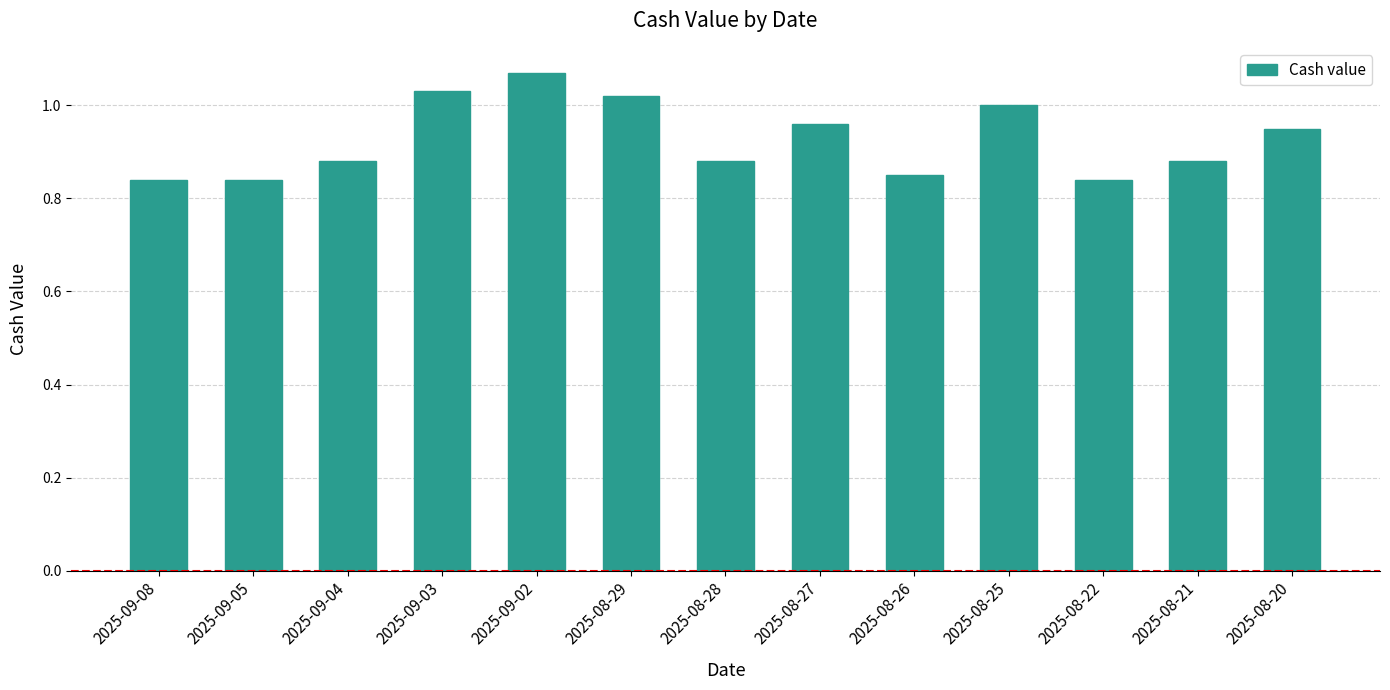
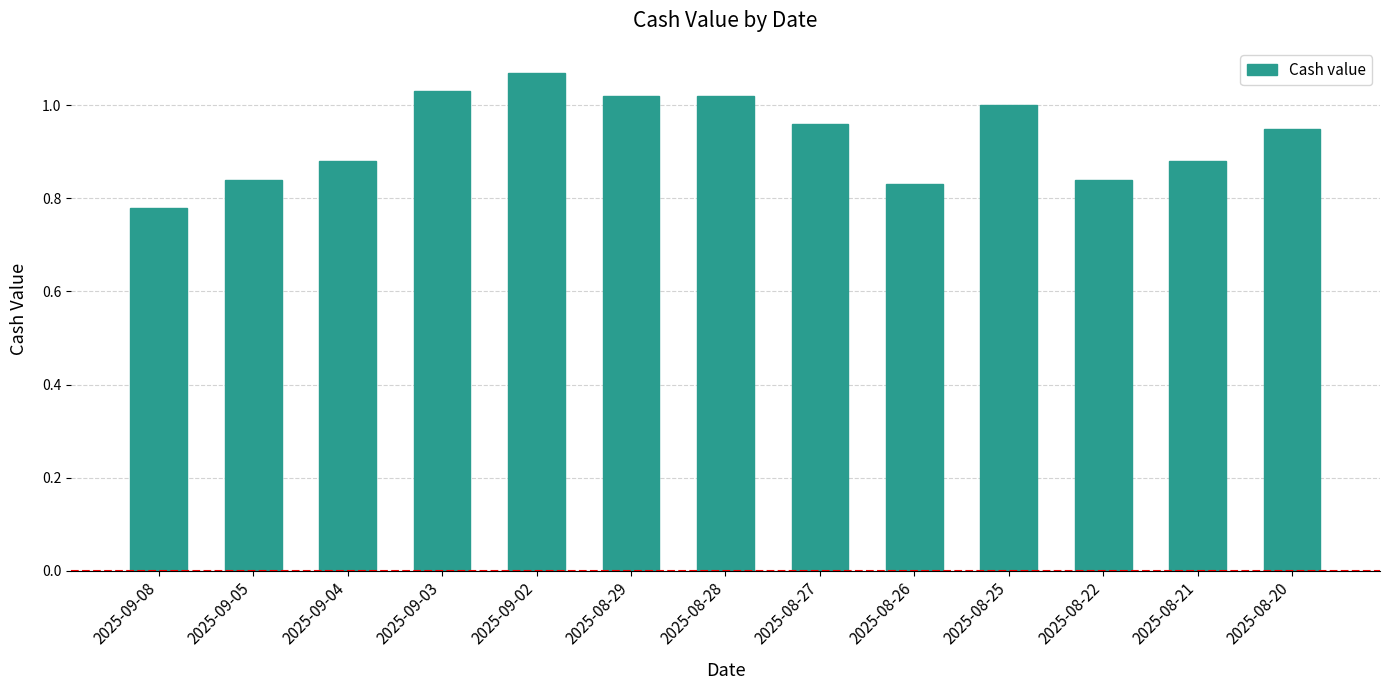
  {
-   "2025-09-08": 0.84,
+   "2025-09-08": 0.78,
    "2025-09-05": 0.84,
    "2025-09-04": 0.88,
    "2025-09-03": 1.03,
    "2025-09-02": 1.07,
    "2025-08-29": 1.02,
-   "2025-08-28": 0.88,
+   "2025-08-28": 1.02,
    "2025-08-27": 0.96,
-   "2025-08-26": 0.85,
+   "2025-08-26": 0.83,
    "2025-08-25": 1.00,
    "2025-08-22": 0.84,
    "2025-08-21": 0.88,
    "2025-08-20": 0.95
  }
